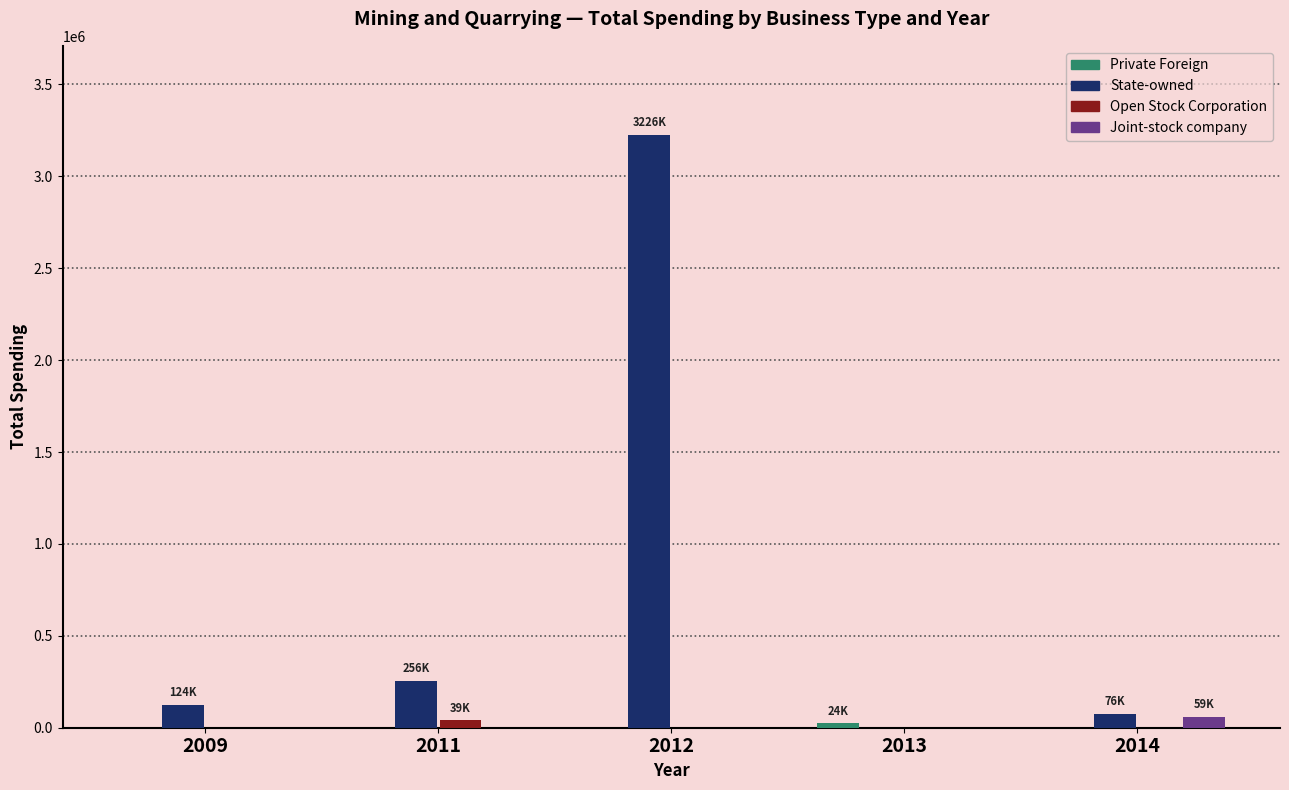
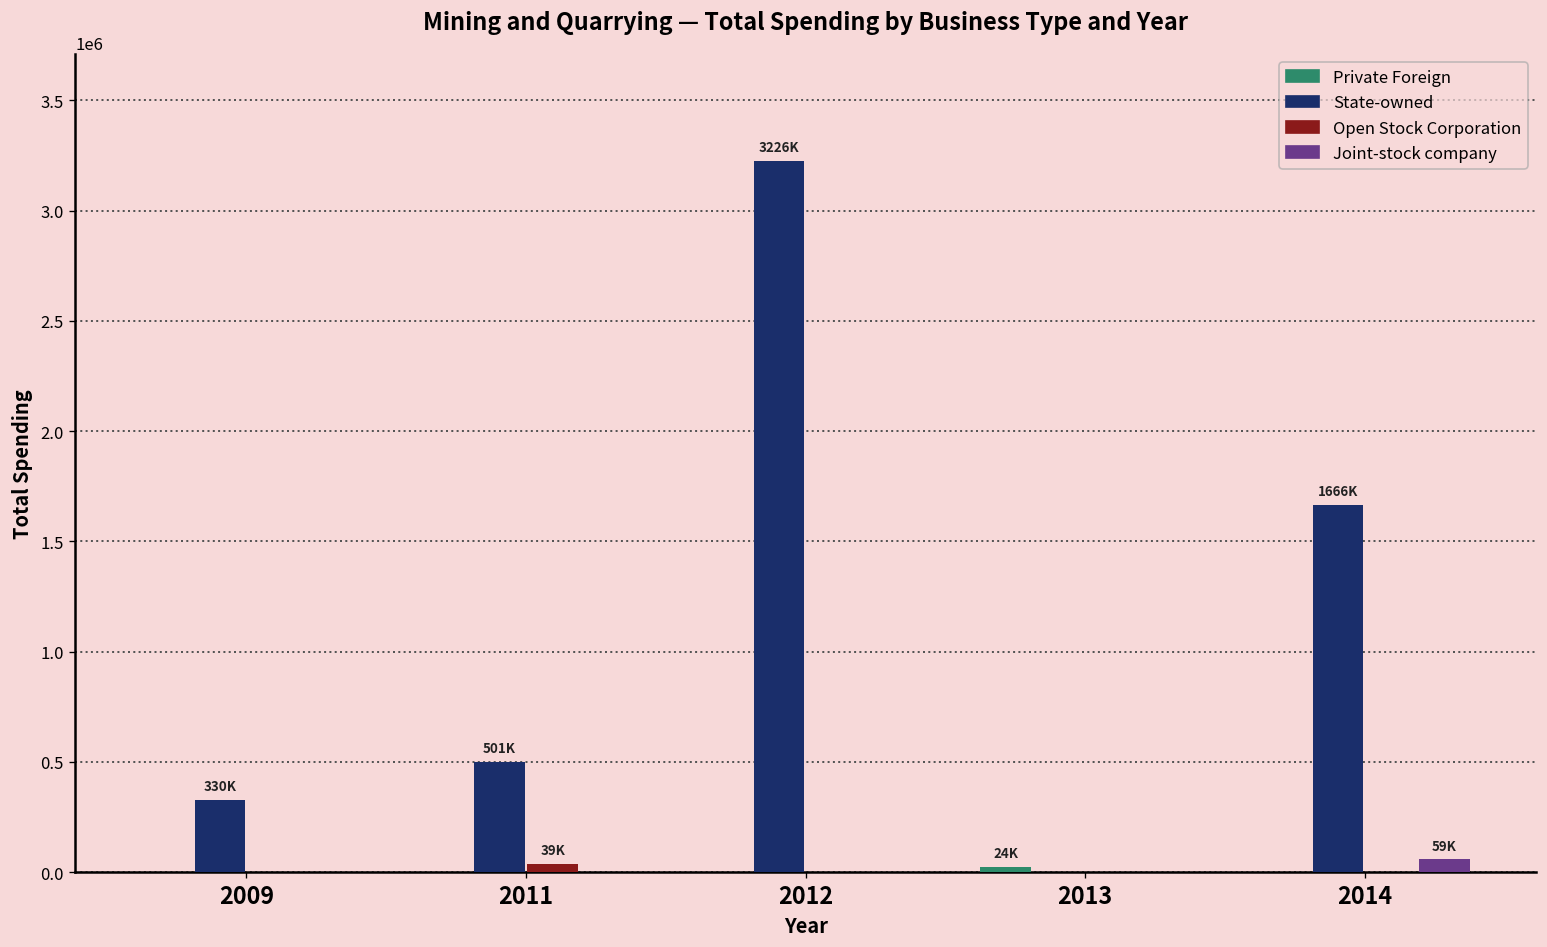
  {
    "Private Foreign": {
      "2013": "24K"
    },
    "State-owned": {
-     "2009": "124K",
-     "2011": "256K",
+     "2009": "330K",
+     "2011": "501K",
      "2012": "3226K",
-     "2014": "76K"
+     "2014": "1666K"
    },
    "Open Stock Corporation": {
      "2011": "39K"
    },
    "Joint-stock company": {
      "2014": "59K"
    }
  }
